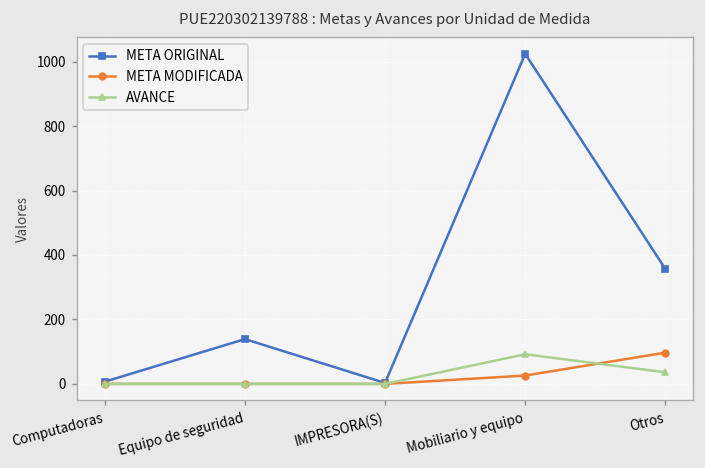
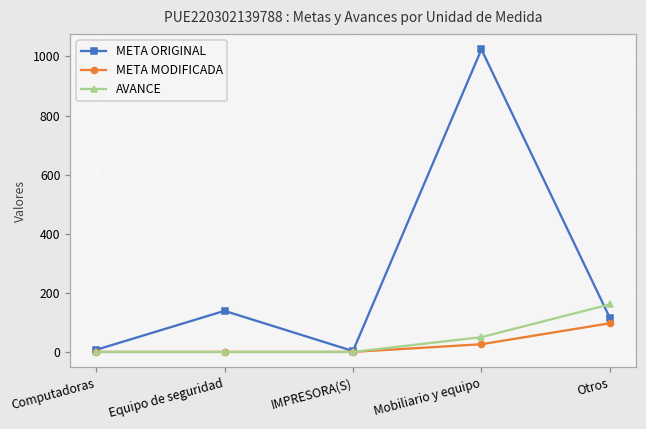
  {
    "META ORIGINAL": {
      "Equipo de seguridad": 140,
      "Mobiliario y equipo": 1020,
-     "Otros": 360
+     "Otros": 120
    },
    "META MODIFICADA": {
      "Mobiliario y equipo": 30,
      "Otros": 100
    },
    "AVANCE": {
-     "Mobiliario y equipo": 90,
-     "Otros": 40
+     "Mobiliario y equipo": 50,
+     "Otros": 160
    }
  }
